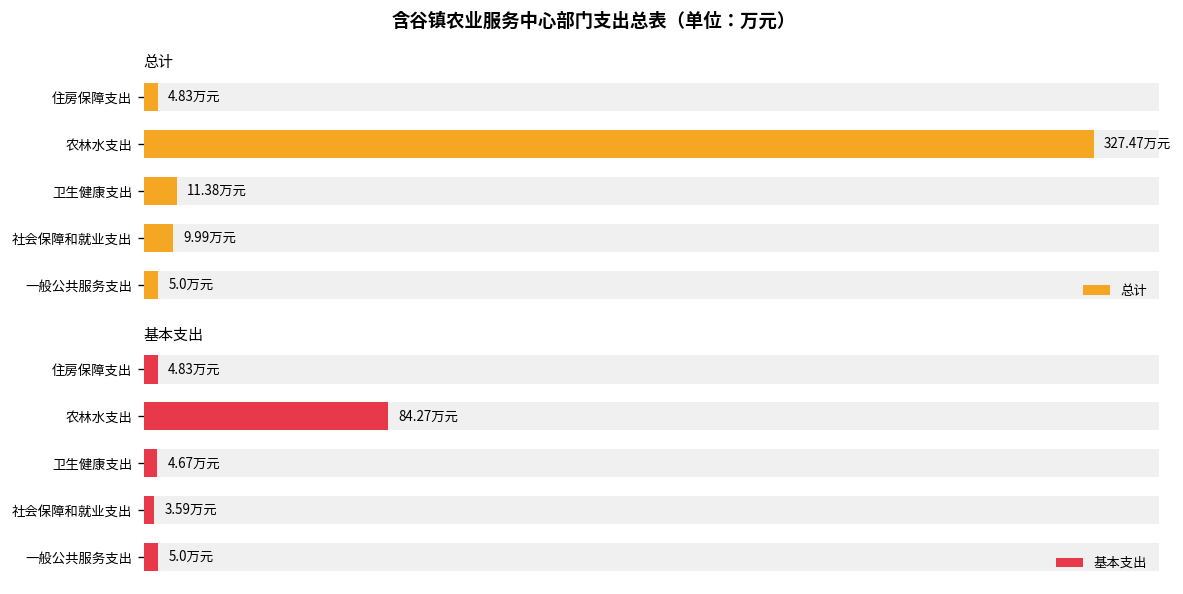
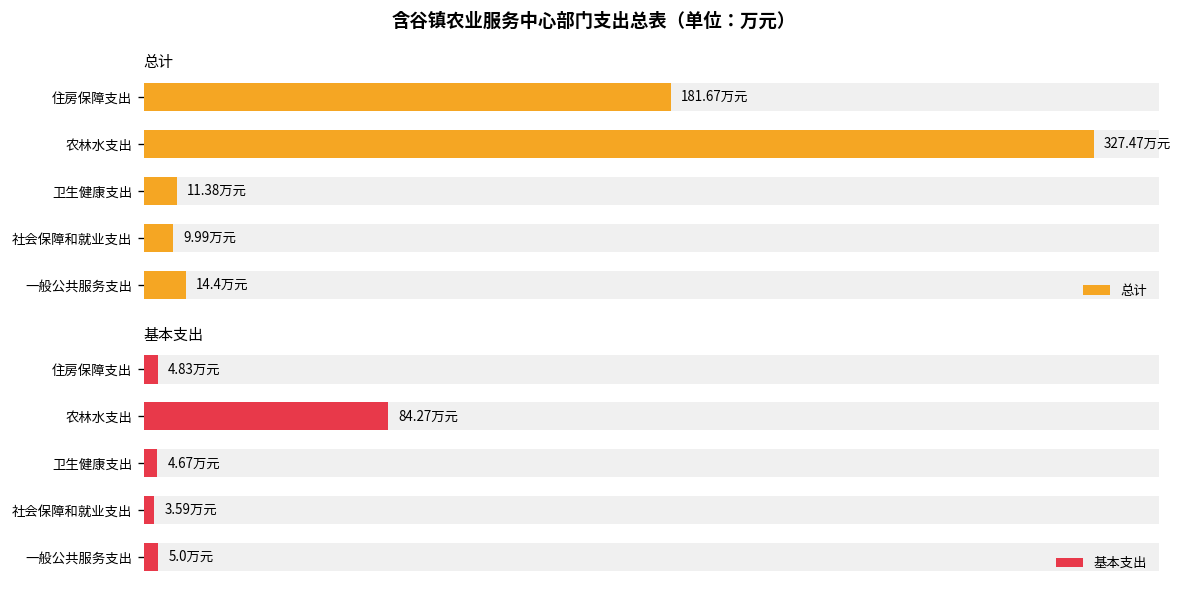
  {
    "总计": {
      "总计": {
-       "住房保障支出": 4.83,
-       "一般公共服务支出": 5.0
+       "住房保障支出": 181.67,
+       "一般公共服务支出": 14.4
      }
    }
  }
